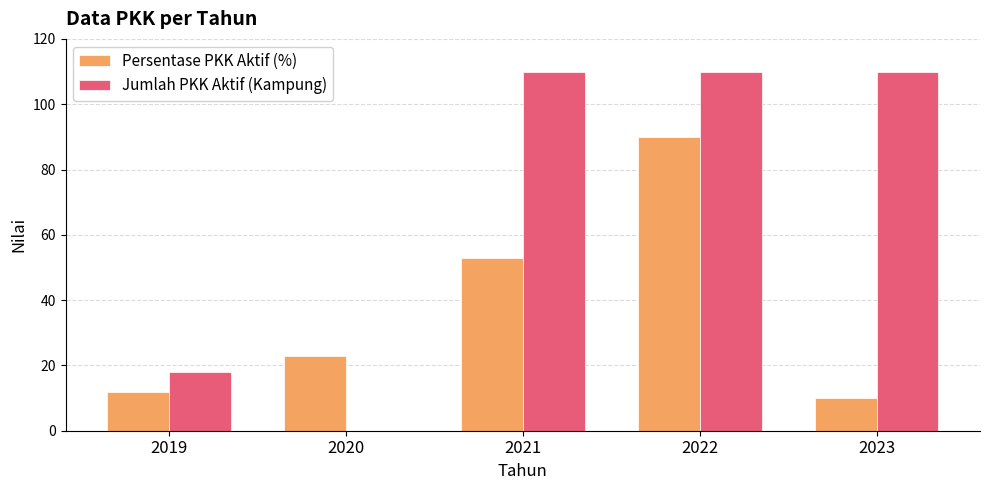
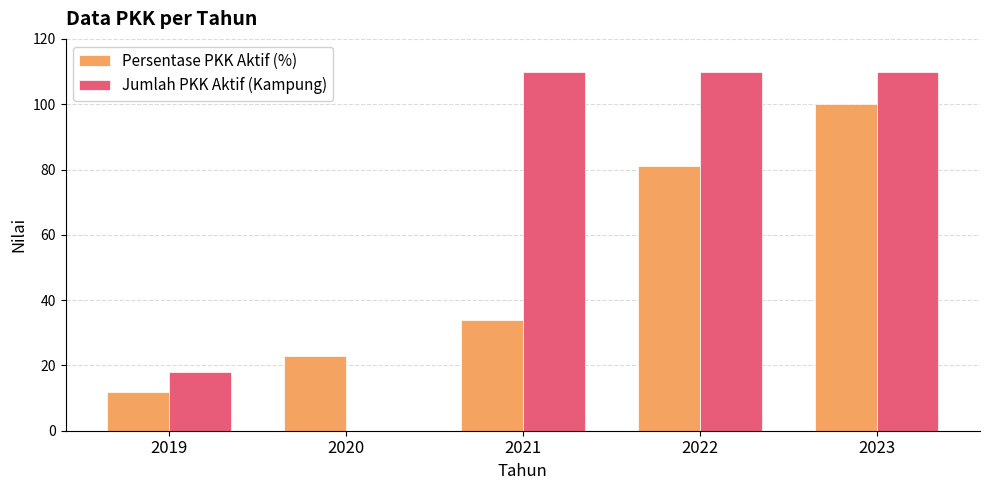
  {
    "Persentase PKK Aktif (%)": {
      "2019": 12,
      "2020": 23,
-     "2021": 53,
-     "2022": 90,
-     "2023": 10
+     "2021": 34,
+     "2022": 81,
+     "2023": 100
    },
    "Jumlah PKK Aktif (Kampung)": {
      "2019": 18,
      "2020": 0,
      "2021": 110,
      "2022": 110,
      "2023": 110
    }
  }
